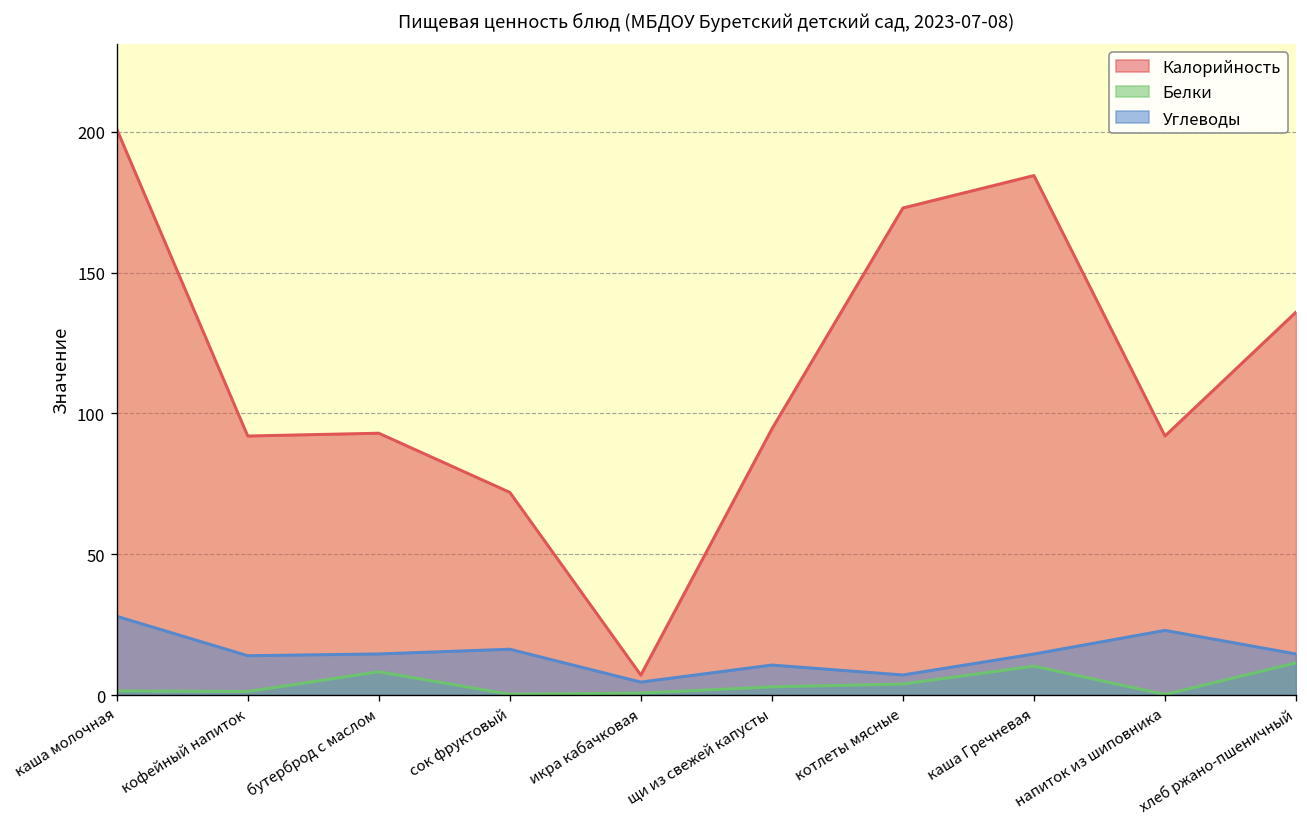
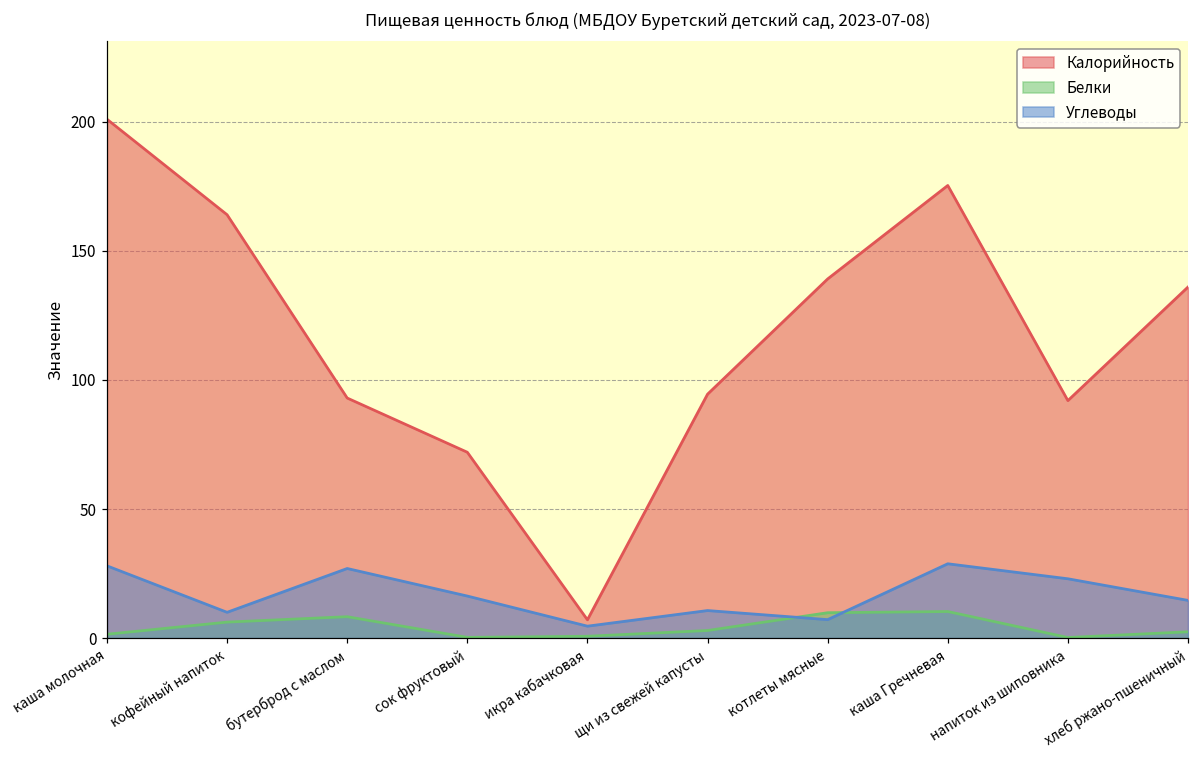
  {
    "Калорийность": {
      "каша молочная": 201,
-     "кофейный напиток": 92,
+     "кофейный напиток": 164,
      "бутерброд с маслом": 93,
      "сок фруктовый": 72,
      "икра кабачковая": 7,
      "щи из свежей капусты": 94,
-     "котлеты мясные": 173,
-     "каша Гречневая": 184,
+     "котлеты мясные": 139,
+     "каша Гречневая": 175,
      "напиток из шиповника": 92,
      "хлеб ржано-пшеничный": 136
    },
    "Белки": {
      "каша молочная": 2,
-     "кофейный напиток": 1,
+     "кофейный напиток": 6,
      "бутерброд с маслом": 8,
      "сок фруктовый": 0,
      "икра кабачковая": 1,
      "щи из свежей капусты": 3,
-     "котлеты мясные": 4,
+     "котлеты мясные": 10,
      "каша Гречневая": 10,
      "напиток из шиповника": 0,
-     "хлеб ржано-пшеничный": 11
+     "хлеб ржано-пшеничный": 2
    },
    "Углеводы": {
      "каша молочная": 28,
-     "кофейный напиток": 14,
-     "бутерброд с маслом": 15,
+     "кофейный напиток": 10,
+     "бутерброд с маслом": 27,
      "сок фруктовый": 16,
      "икра кабачковая": 5,
      "щи из свежей капусты": 11,
      "котлеты мясные": 7,
-     "каша Гречневая": 15,
+     "каша Гречневая": 29,
      "напиток из шиповника": 23,
      "хлеб ржано-пшеничный": 15
    }
  }
